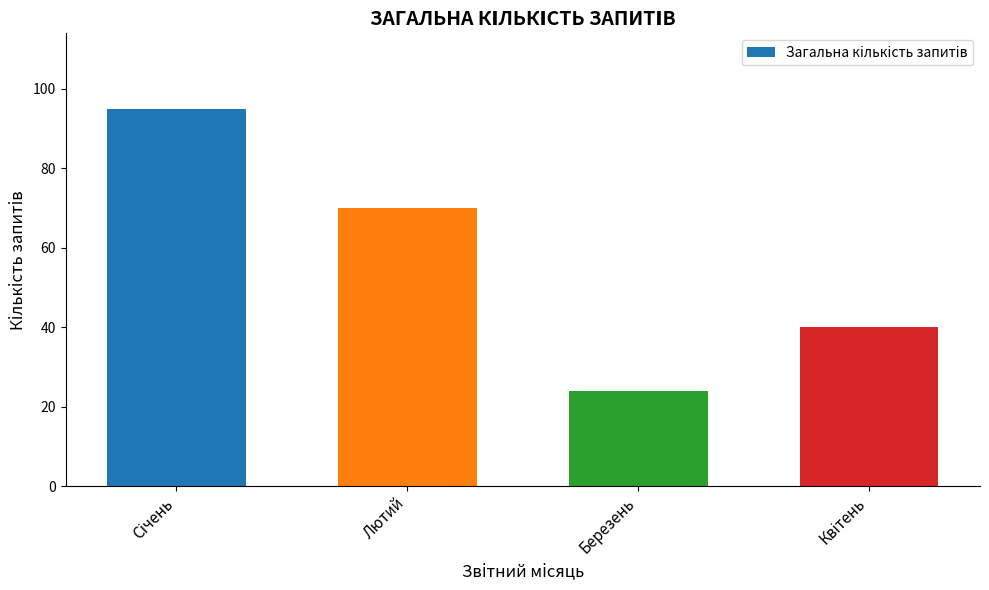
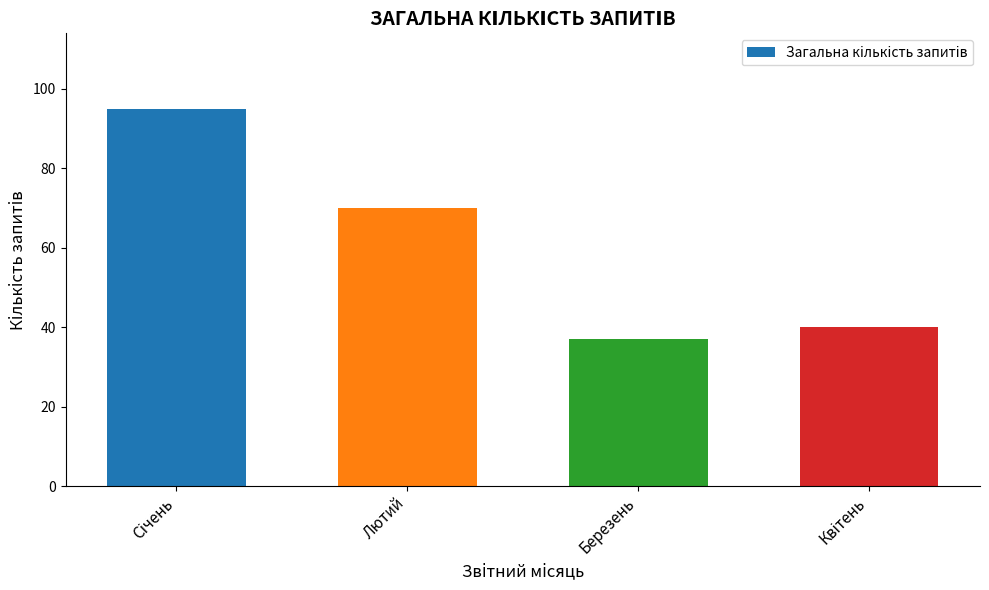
  {
    "Січень": 95,
    "Лютий": 70,
-   "Березень": 24,
+   "Березень": 37,
    "Квітень": 40
  }
